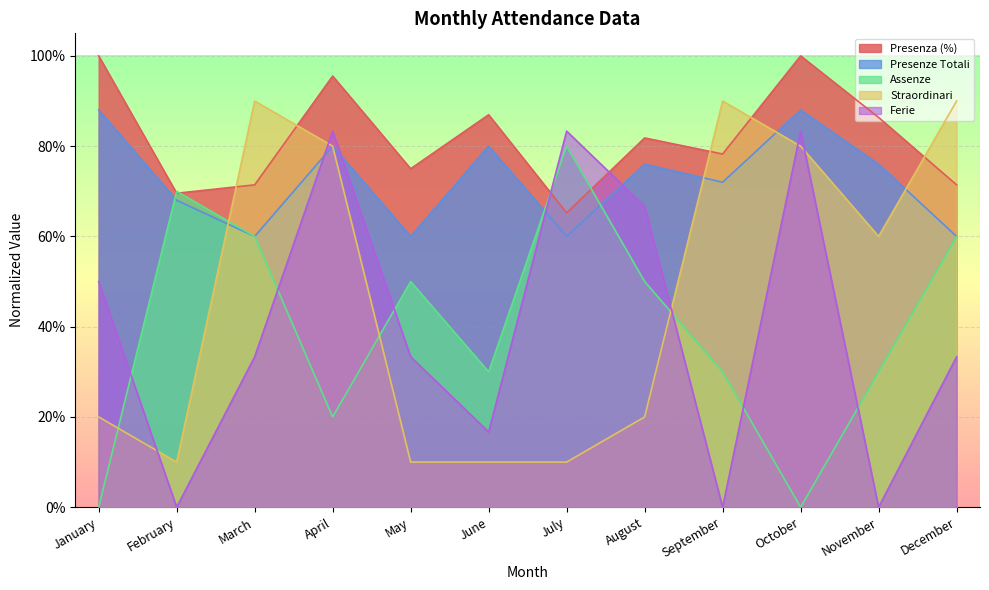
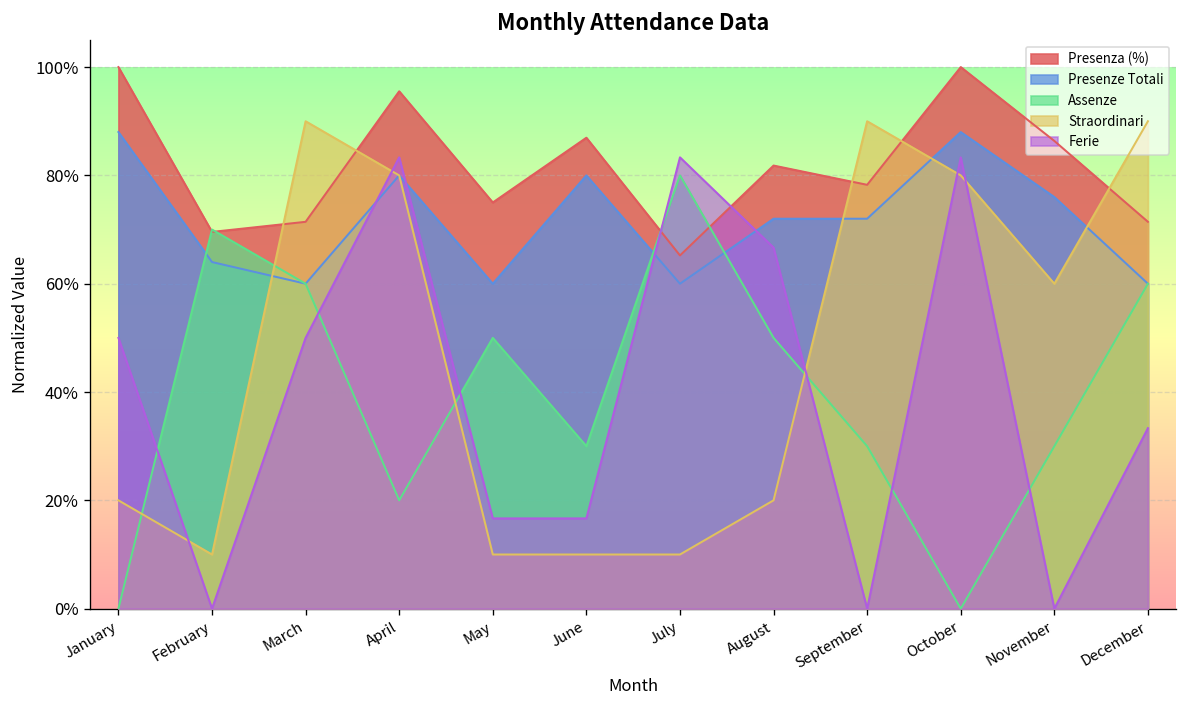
  {
    "Presenza (%)": {
      "January": "100%",
      "March": "71%",
      "April": "96%",
      "May": "75%",
      "June": "87%",
      "July": "65%",
      "August": "82%",
      "September": "78%",
      "October": "100%",
      "December": "71%"
    },
    "Presenze Totali": {
      "January": "88%",
-     "February": "68%",
+     "February": "64%",
      "May": "60%",
      "June": "80%",
      "July": "60%",
-     "August": "76%",
+     "August": "72%",
      "September": "72%",
      "October": "88%",
      "November": "76%"
    },
    "Assenze": {
      "January": "0%",
      "April": "20%",
      "May": "50%",
      "June": "30%",
      "July": "80%",
      "August": "50%",
      "September": "30%",
      "October": "0%",
      "November": "30%"
    },
    "Straordinari": {
      "January": "20%",
      "February": "10%",
      "March": "90%",
      "May": "10%",
      "June": "10%",
      "July": "10%",
      "August": "20%",
      "September": "90%",
      "October": "80%",
      "November": "60%"
    },
    "Ferie": {
      "January": "50%",
      "February": "0%",
-     "March": "33%",
+     "March": "50%",
      "April": "83%",
-     "May": "33%",
+     "May": "17%",
      "June": "17%",
      "July": "83%",
      "August": "67%",
      "September": "0%",
      "October": "83%",
      "November": "0%",
      "December": "33%"
    }
  }
